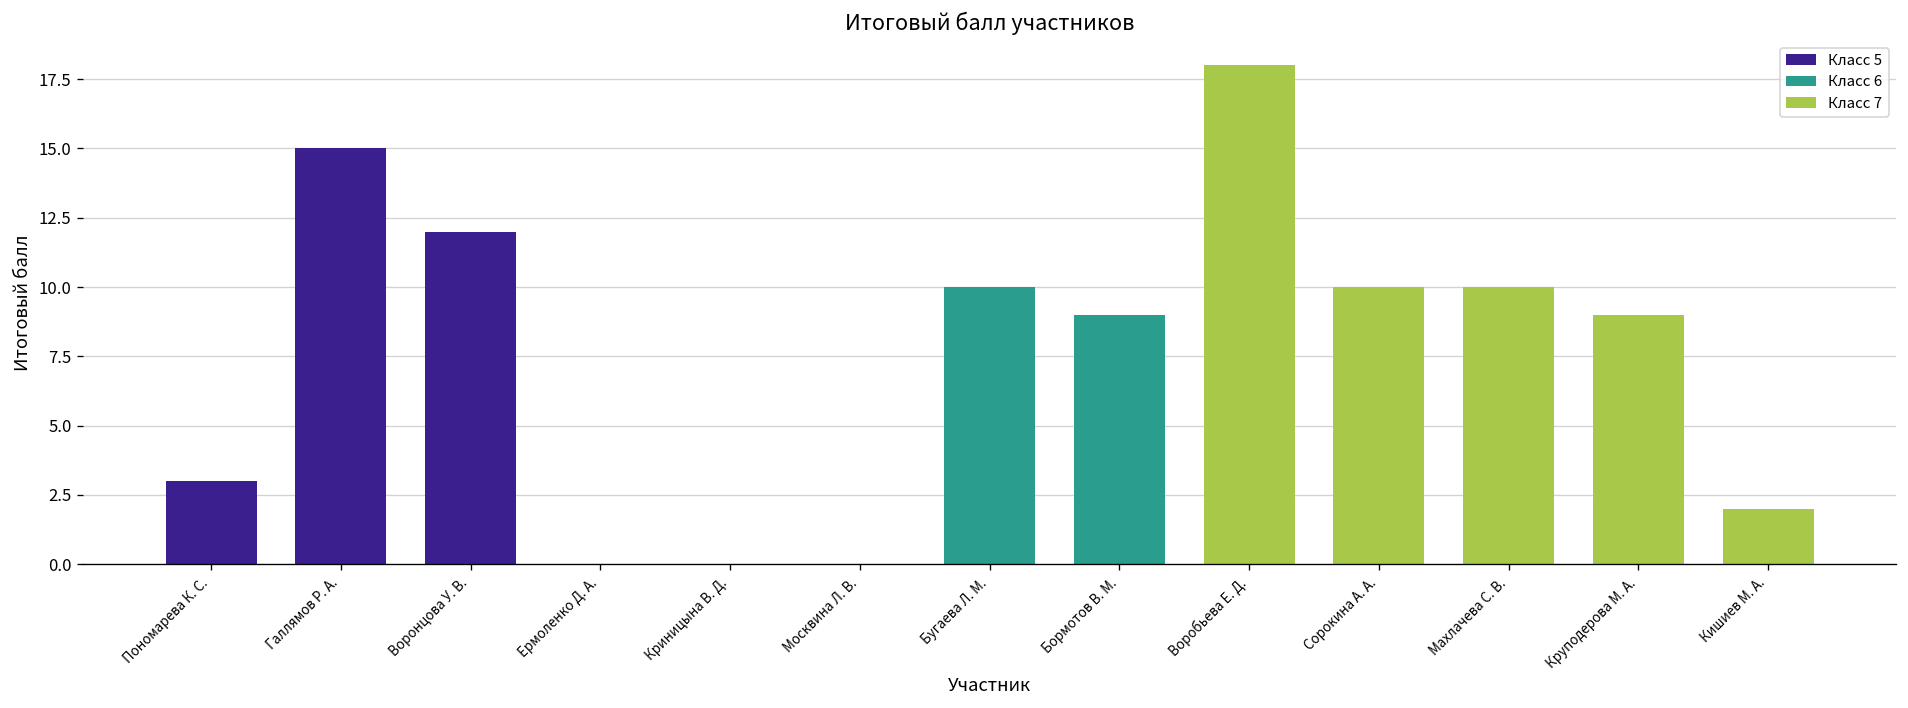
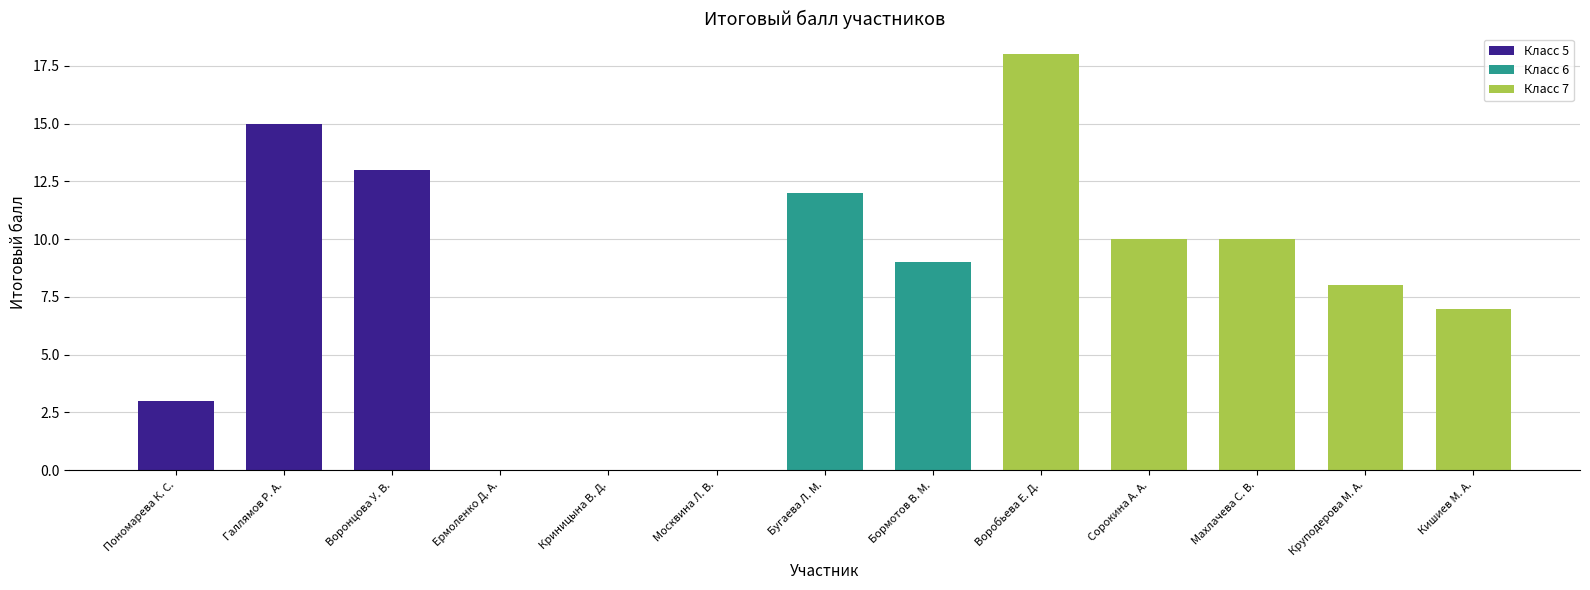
  {
    "Пономарева К. С.": 3,
    "Галлямов Р. А.": 15,
-   "Воронцова У. В.": 12,
+   "Воронцова У. В.": 13,
    "Ермоленко Д. А.": 0,
    "Криницына В. Д.": 0,
    "Москвина Л. В.": 0,
-   "Бугаева Л. М.": 10,
+   "Бугаева Л. М.": 12,
    "Бормотов В. М.": 9,
    "Воробьева Е. Д.": 18,
    "Сорокина А. А.": 10,
    "Махлачева С. В.": 10,
-   "Круподерова М. А.": 9,
-   "Кишиев М. А.": 2
+   "Круподерова М. А.": 8,
+   "Кишиев М. А.": 7
  }
